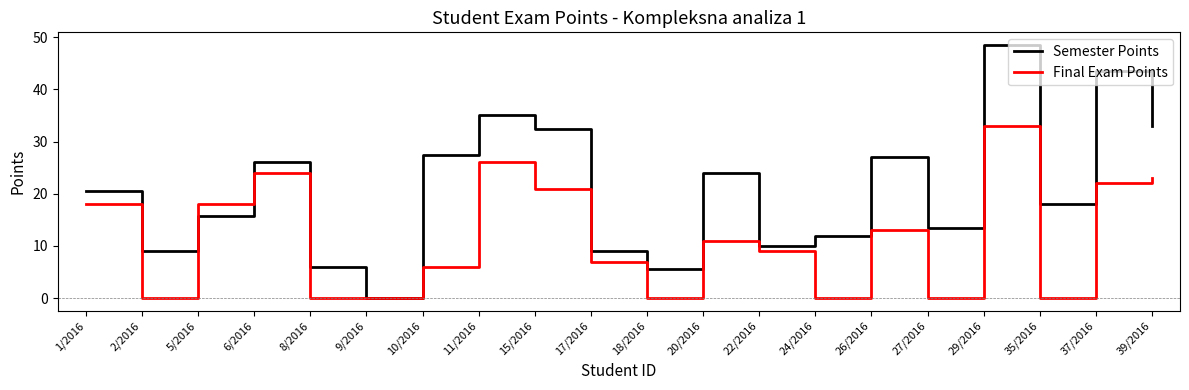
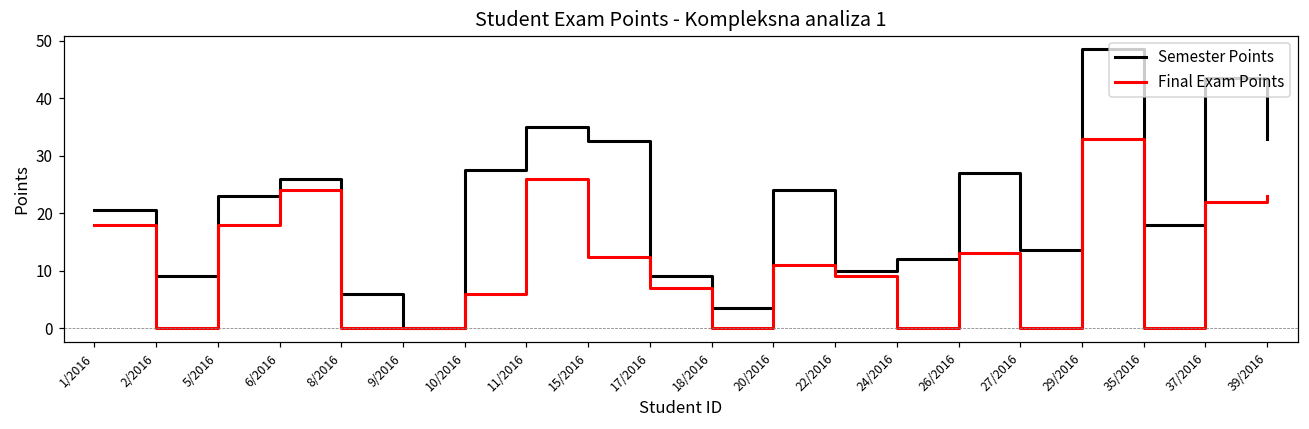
  {
    "Semester Points": {
      "1/2016": 21,
      "2/2016": 9,
-     "5/2016": 16,
+     "5/2016": 23,
      "6/2016": 26,
      "8/2016": 6,
      "10/2016": 28,
      "11/2016": 35,
      "15/2016": 33,
      "17/2016": 9,
-     "18/2016": 6,
+     "18/2016": 3,
      "20/2016": 24,
      "22/2016": 10,
      "24/2016": 12,
      "26/2016": 27,
      "27/2016": 14,
      "29/2016": 49,
      "35/2016": 18,
      "39/2016": 33
    },
    "Final Exam Points": {
      "1/2016": 18,
      "2/2016": 0,
      "5/2016": 18,
      "6/2016": 24,
      "8/2016": 0,
      "10/2016": 6,
      "11/2016": 26,
-     "15/2016": 21,
+     "15/2016": 12,
      "17/2016": 7,
      "18/2016": 0,
      "20/2016": 11,
      "22/2016": 9,
      "24/2016": 0,
      "26/2016": 13,
      "27/2016": 0,
      "29/2016": 33,
      "35/2016": 0,
      "37/2016": 22,
      "39/2016": 23
    }
  }
